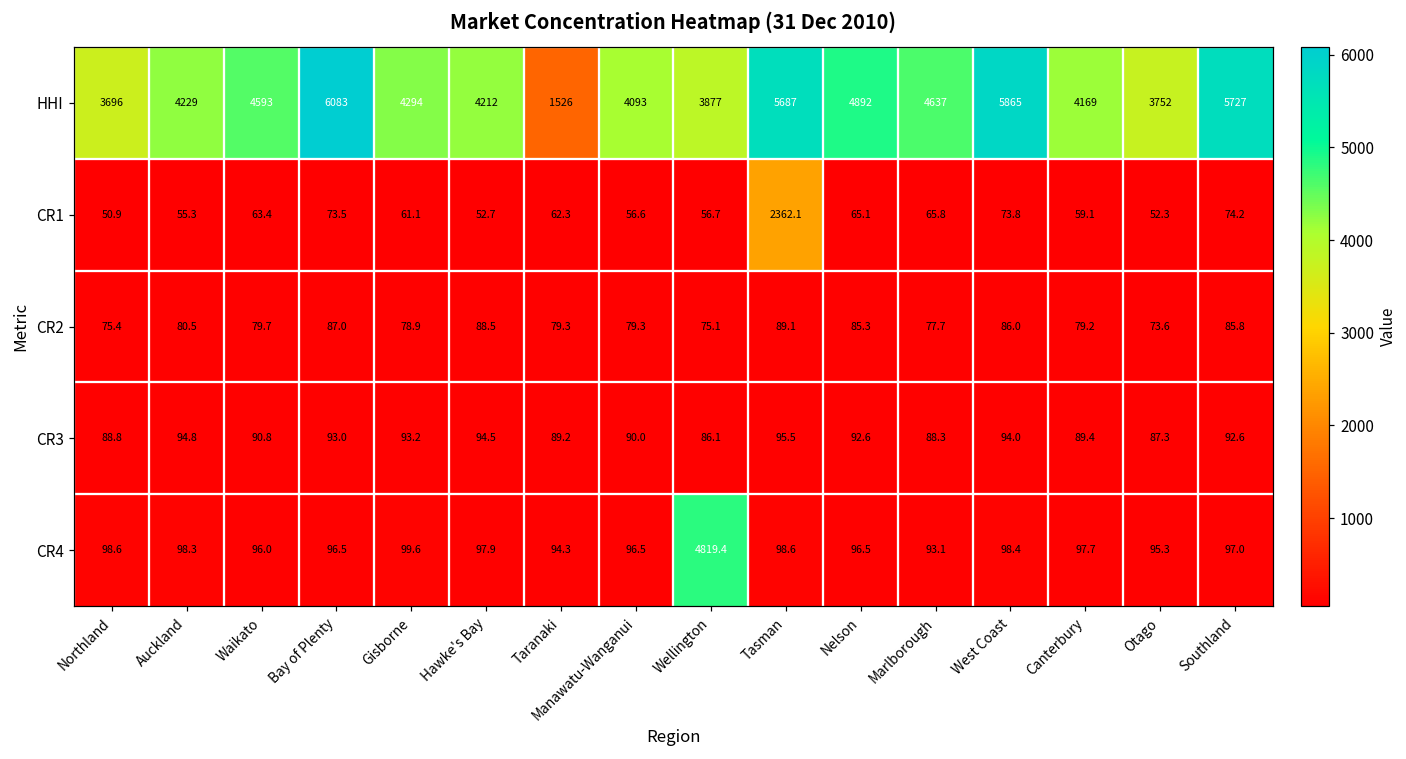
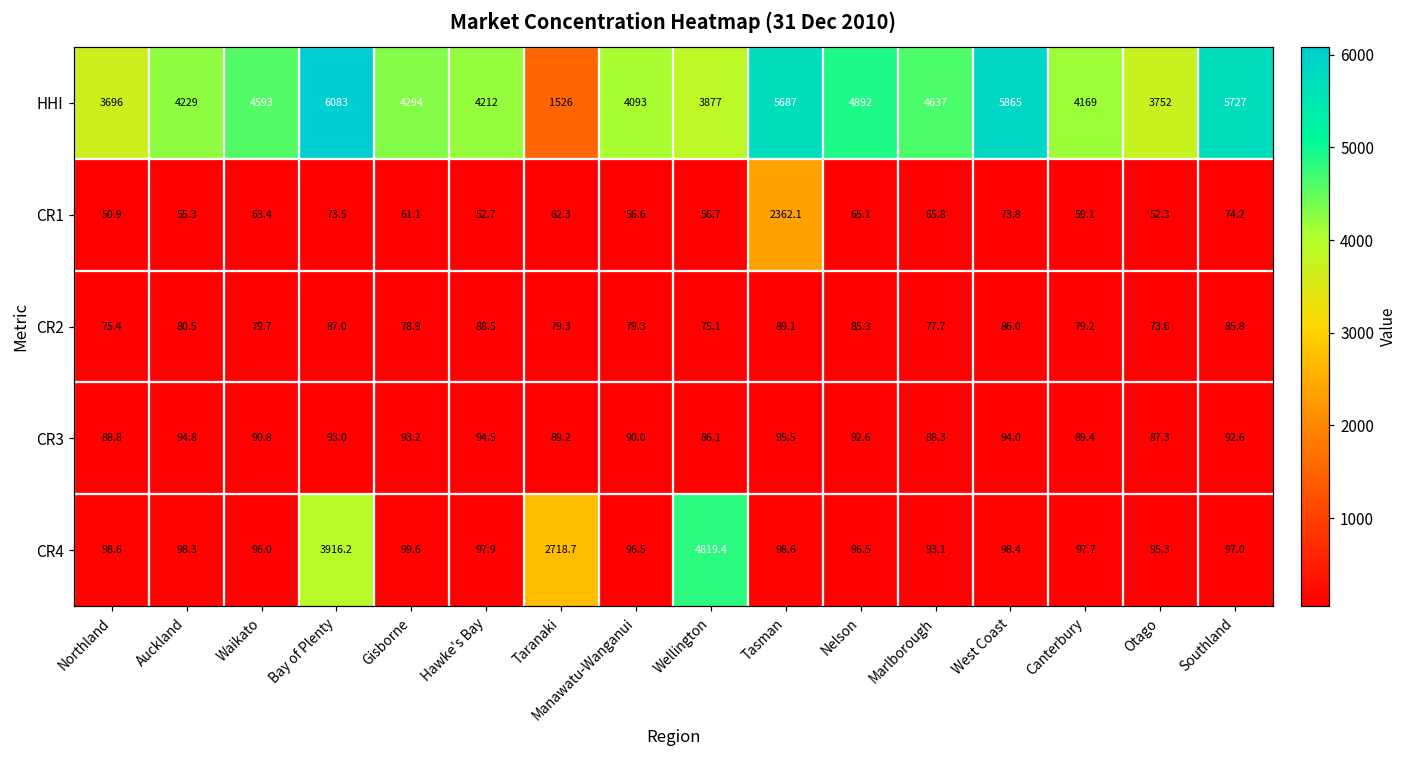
  {
    "HHI": {
      "Northland": 3696,
      "Auckland": 4229,
      "Waikato": 4593,
      "Bay of Plenty": 6083,
      "Gisborne": 4294,
      "Hawke's Bay": 4212,
      "Taranaki": 1526,
      "Manawatu-Wanganui": 4093,
      "Wellington": 3877,
      "Tasman": 5687,
      "Nelson": 4892,
      "Marlborough": 4637,
      "West Coast": 5865,
      "Canterbury": 4169,
      "Otago": 3752,
      "Southland": 5727
    },
    "CR1": {
      "Northland": 50.9,
      "Auckland": 55.3,
      "Waikato": 63.4,
      "Bay of Plenty": 73.5,
      "Gisborne": 61.1,
      "Hawke's Bay": 52.7,
      "Taranaki": 62.3,
      "Manawatu-Wanganui": 56.6,
      "Wellington": 56.7,
      "Tasman": 2362.1,
      "Nelson": 65.1,
      "Marlborough": 65.8,
      "West Coast": 73.8,
      "Canterbury": 59.1,
      "Otago": 52.3,
      "Southland": 74.2
    },
    "CR2": {
      "Northland": 75.4,
      "Auckland": 80.5,
      "Waikato": 79.7,
      "Bay of Plenty": 87.0,
      "Gisborne": 78.9,
      "Hawke's Bay": 88.5,
      "Taranaki": 79.3,
      "Manawatu-Wanganui": 79.3,
      "Wellington": 75.1,
      "Tasman": 89.1,
      "Nelson": 85.3,
      "Marlborough": 77.7,
      "West Coast": 86.0,
      "Canterbury": 79.2,
      "Otago": 73.6,
      "Southland": 85.8
    },
    "CR3": {
      "Northland": 88.8,
      "Auckland": 94.8,
      "Waikato": 90.8,
      "Bay of Plenty": 93.0,
      "Gisborne": 93.2,
      "Hawke's Bay": 94.5,
      "Taranaki": 89.2,
      "Manawatu-Wanganui": 90.0,
      "Wellington": 86.1,
      "Tasman": 95.5,
      "Nelson": 92.6,
      "Marlborough": 88.3,
      "West Coast": 94.0,
      "Canterbury": 89.4,
      "Otago": 87.3,
      "Southland": 92.6
    },
    "CR4": {
      "Northland": 98.6,
      "Auckland": 98.3,
      "Waikato": 96.0,
-     "Bay of Plenty": 96.5,
+     "Bay of Plenty": 3916.2,
      "Gisborne": 99.6,
      "Hawke's Bay": 97.9,
-     "Taranaki": 94.3,
+     "Taranaki": 2718.7,
      "Manawatu-Wanganui": 96.5,
      "Wellington": 4819.4,
      "Tasman": 98.6,
      "Nelson": 96.5,
      "Marlborough": 93.1,
      "West Coast": 98.4,
      "Canterbury": 97.7,
      "Otago": 95.3,
      "Southland": 97.0
    }
  }
